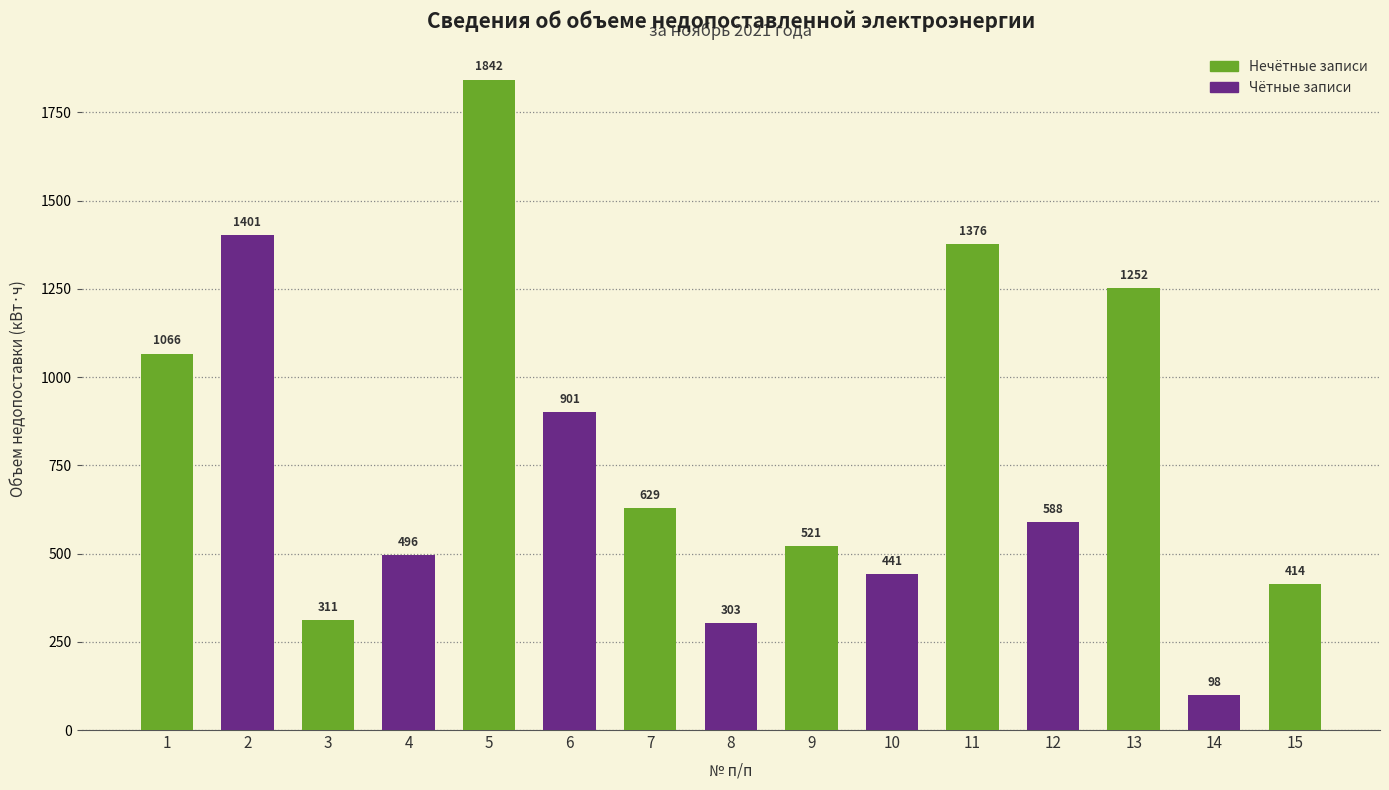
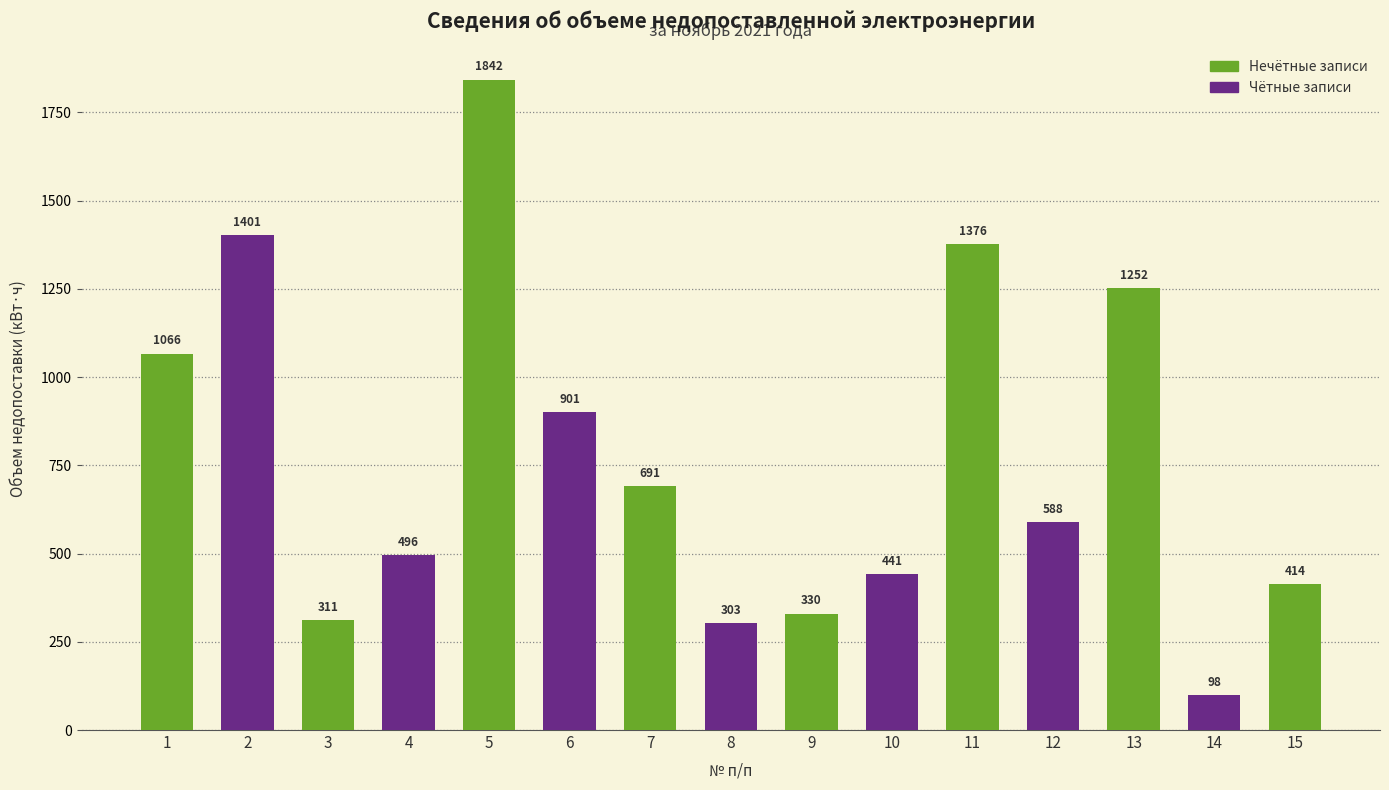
  {
    "1": 1066,
    "2": 1401,
    "3": 311,
    "4": 496,
    "5": 1842,
    "6": 901,
-   "7": 629,
+   "7": 691,
    "8": 303,
-   "9": 521,
+   "9": 330,
    "10": 441,
    "11": 1376,
    "12": 588,
    "13": 1252,
    "14": 98,
    "15": 414
  }
